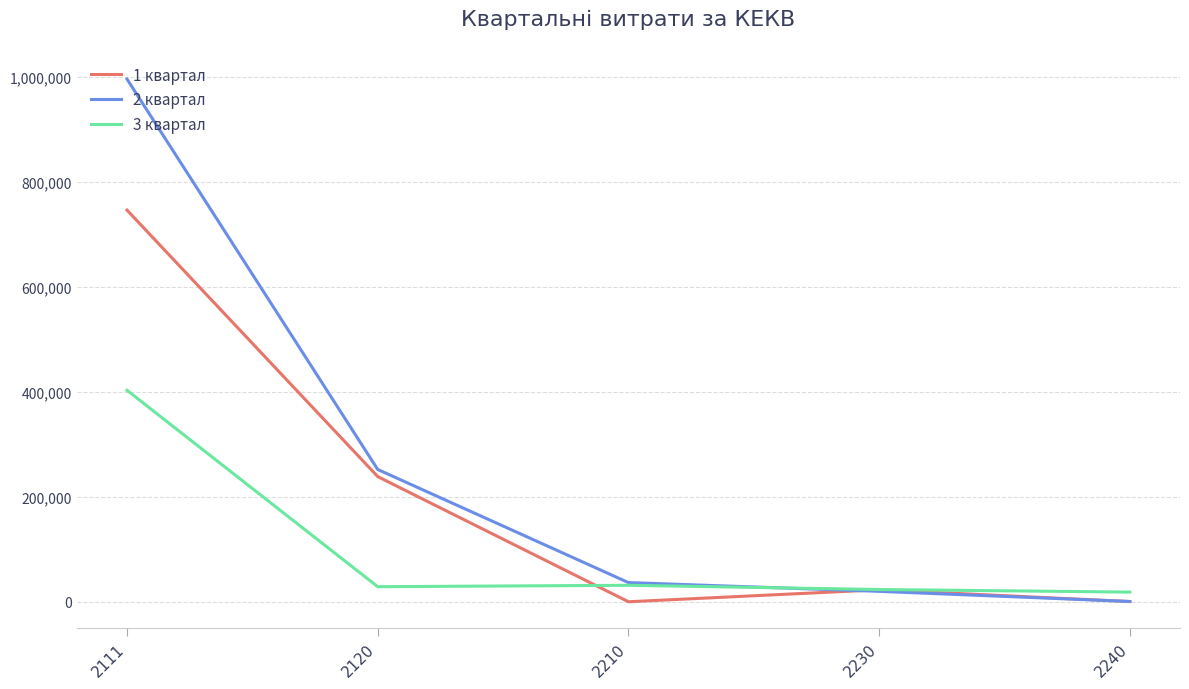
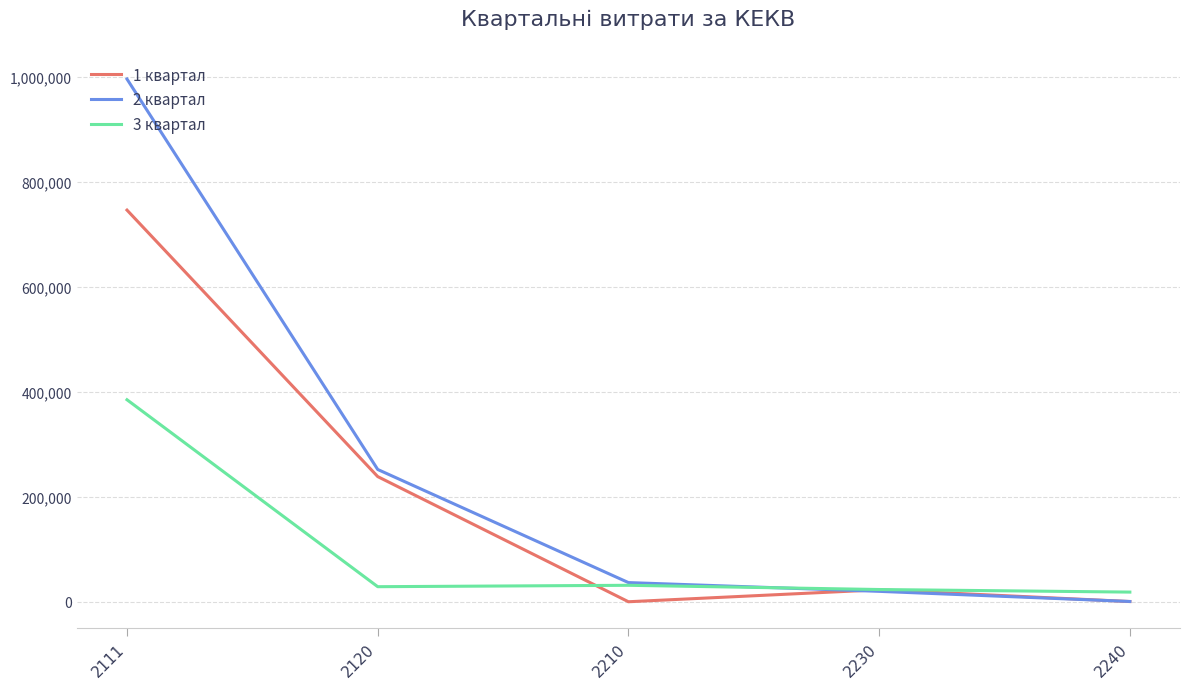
  {
    "1 квартал": {
      "2111": "750,000",
      "2120": "240,000",
      "2210": "0"
    },
    "2 квартал": {
      "2111": "1,000,000",
      "2120": "250,000",
      "2210": "40,000"
    },
    "3 квартал": {
-     "2111": "400,000",
+     "2111": "390,000",
      "2120": "30,000",
      "2210": "30,000",
      "2240": "20,000"
    }
  }
